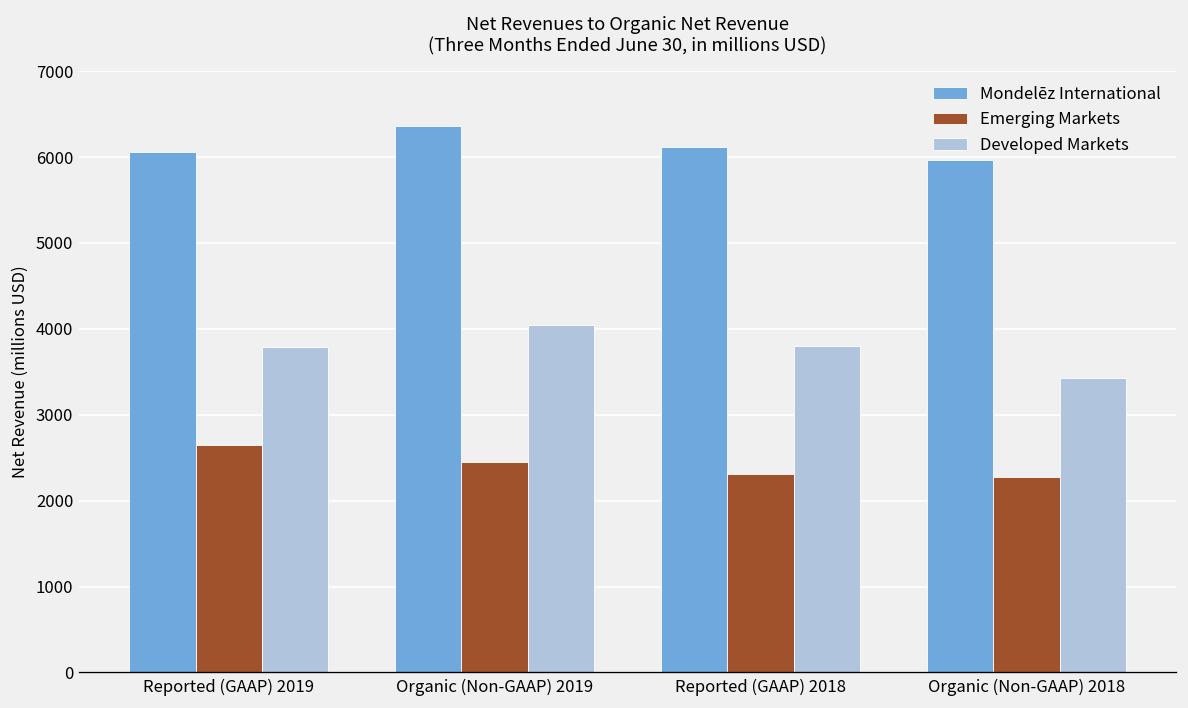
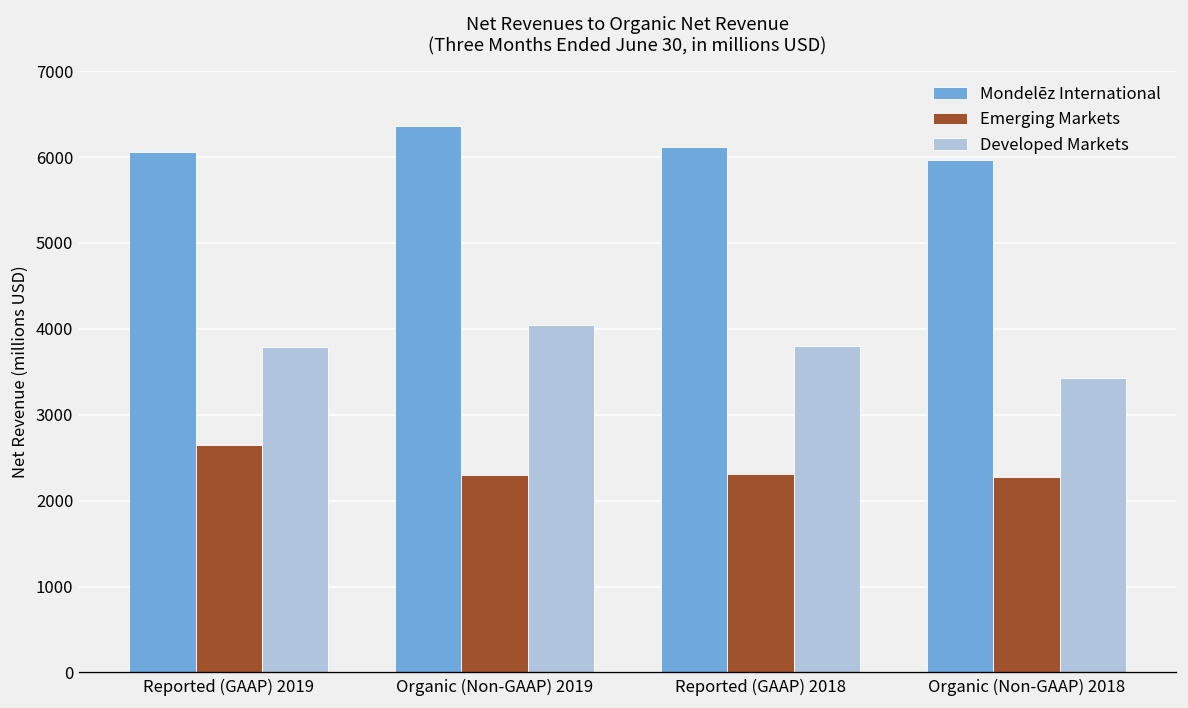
  {
    "Mondelēz International": {
      "Reported (GAAP) 2019": 6100,
      "Organic (Non-GAAP) 2019": 6400,
      "Reported (GAAP) 2018": 6100,
      "Organic (Non-GAAP) 2018": 6000
    },
    "Emerging Markets": {
      "Reported (GAAP) 2019": 2600,
-     "Organic (Non-GAAP) 2019": 2500,
+     "Organic (Non-GAAP) 2019": 2300,
      "Reported (GAAP) 2018": 2300,
      "Organic (Non-GAAP) 2018": 2300
    },
    "Developed Markets": {
      "Reported (GAAP) 2019": 3800,
      "Organic (Non-GAAP) 2019": 4000,
      "Reported (GAAP) 2018": 3800,
      "Organic (Non-GAAP) 2018": 3400
    }
  }
